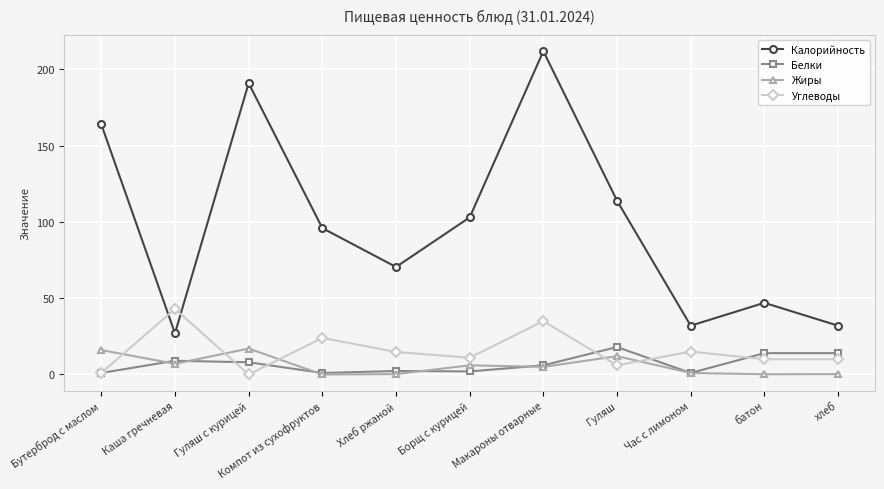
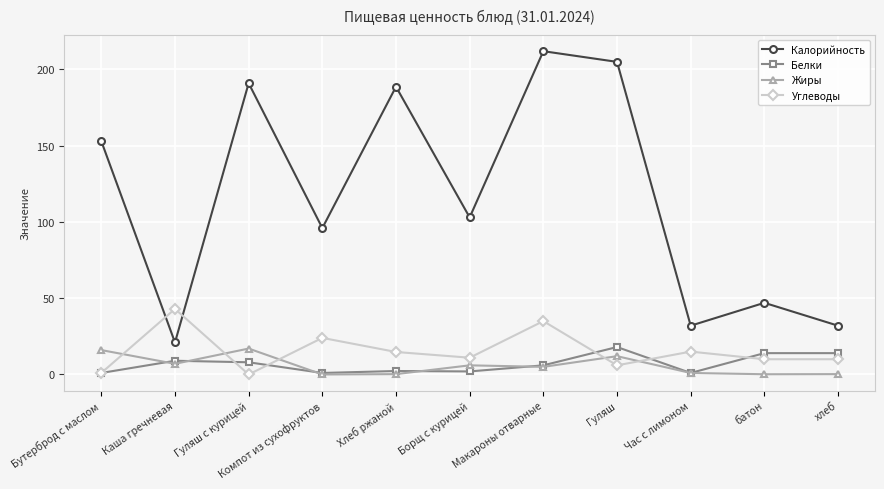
  {
    "Калорийность": {
-     "Бутерброд с маслом": 164,
-     "Каша гречневая": 27,
+     "Бутерброд с маслом": 153,
+     "Каша гречневая": 21,
      "Гуляш с курицей": 191,
      "Компот из сухофруктов": 96,
-     "Хлеб ржаной": 71,
+     "Хлеб ржаной": 189,
      "Борщ с курицей": 103,
      "Макароны отварные": 212,
-     "Гуляш": 114,
+     "Гуляш": 205,
      "Час с лимоном": 32,
      "батон": 47,
      "хлеб": 32
    }
  }
